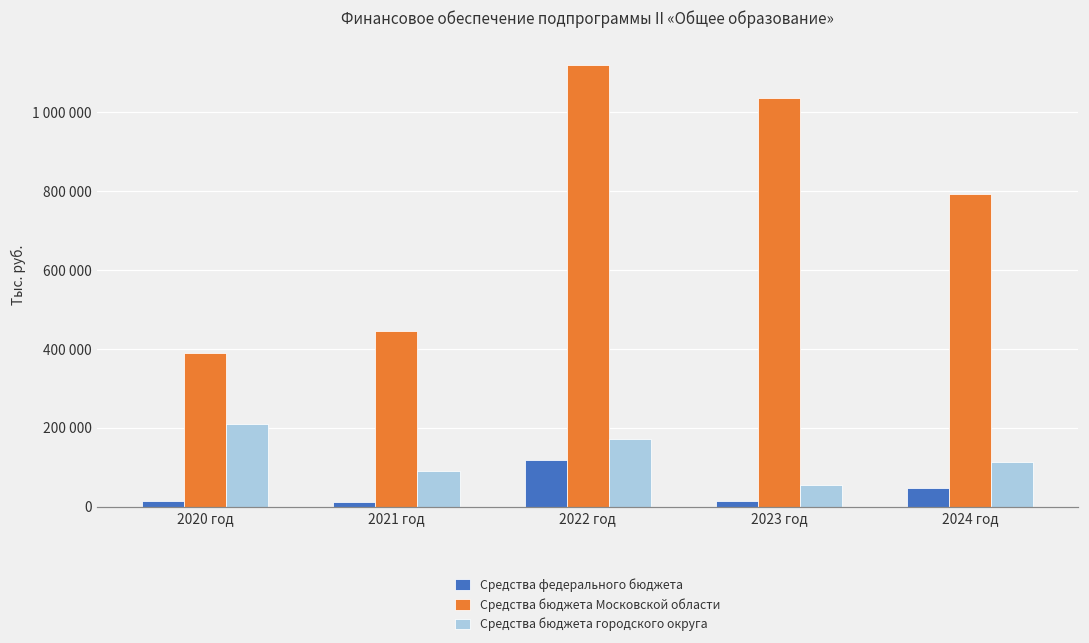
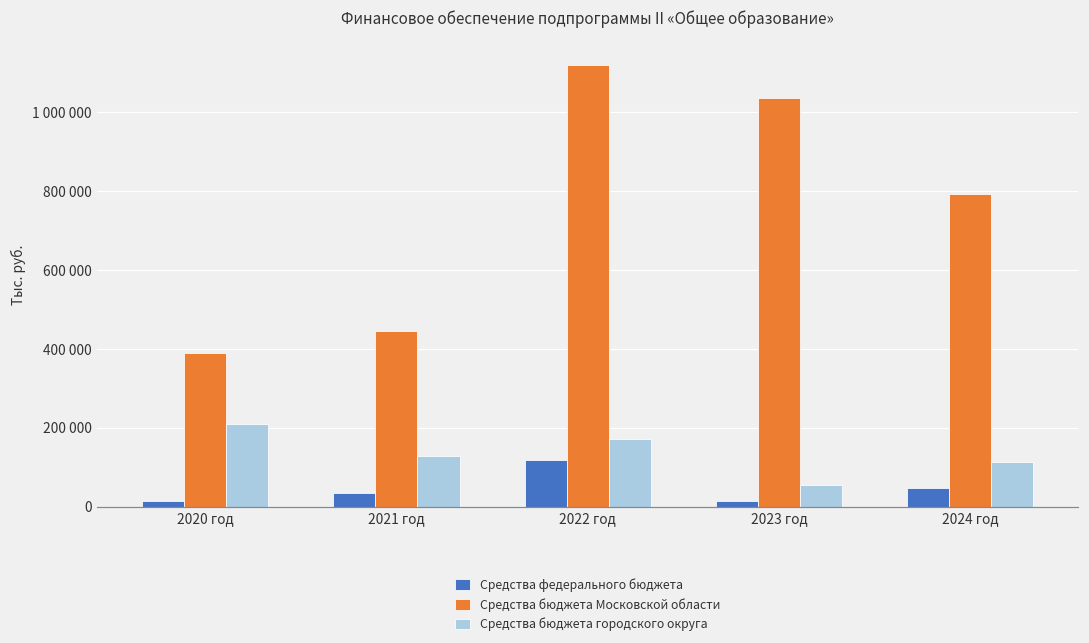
  {
    "Средства федерального бюджета": {
      "2020 год": 10000,
-     "2021 год": 10000,
+     "2021 год": 30000,
      "2022 год": 120000,
      "2023 год": 10000,
      "2024 год": 50000
    },
    "Средства бюджета Московской области": {
      "2020 год": 390000,
      "2021 год": 450000,
      "2022 год": 1120000,
      "2023 год": 1040000,
      "2024 год": 790000
    },
    "Средства бюджета городского округа": {
      "2020 год": 210000,
-     "2021 год": 90000,
+     "2021 год": 130000,
      "2022 год": 170000,
      "2023 год": 50000,
      "2024 год": 110000
    }
  }
